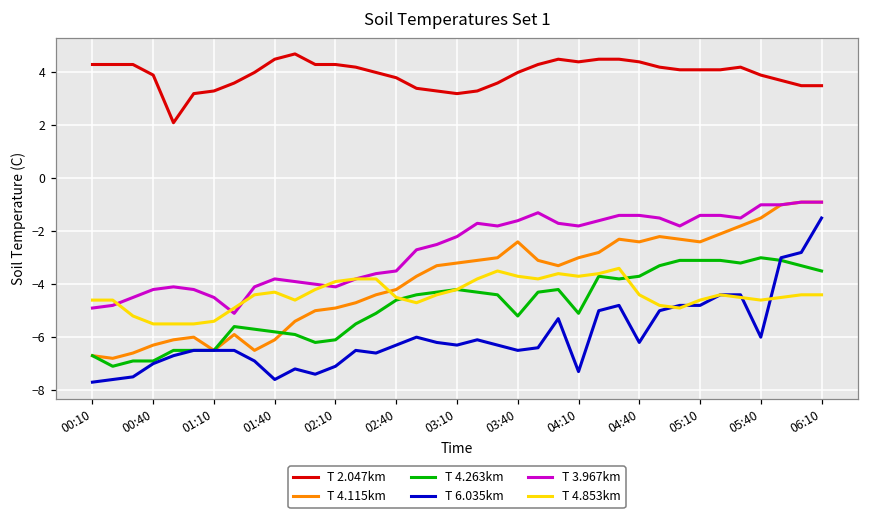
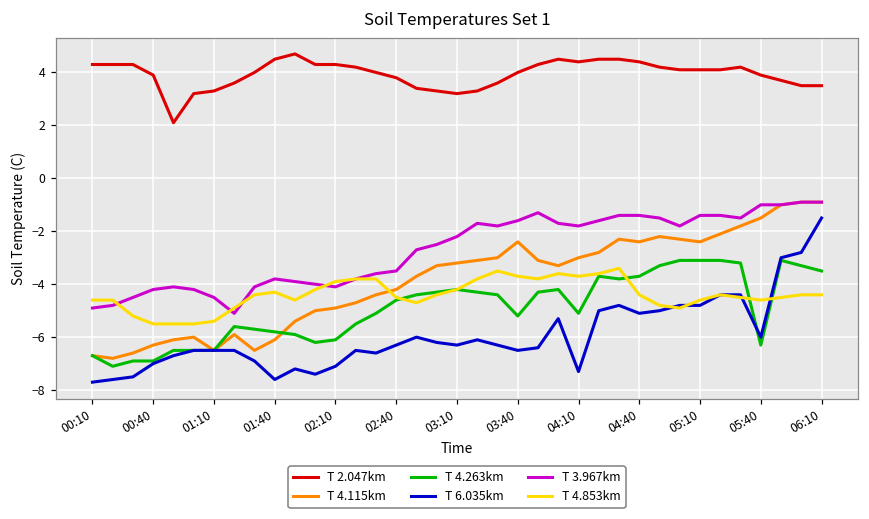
  {
    "T 2.047km": {
      "00:10": 4.3,
      "00:40": 3.9,
      "01:10": 3.3,
      "01:40": 4.5,
      "02:10": 4.3,
      "02:40": 3.8,
      "03:10": 3.2,
      "03:40": 4.0,
      "04:10": 4.4,
      "04:40": 4.4,
      "05:10": 4.1,
      "05:40": 3.9,
      "06:10": 3.5
    },
    "T 4.115km": {
      "00:40": -6.3,
      "01:40": -6.1,
      "02:10": -4.9,
      "02:40": -4.2,
      "03:10": -3.2,
      "03:40": -2.4,
      "04:10": -3.0,
      "04:40": -2.4,
      "05:10": -2.4,
      "05:40": -1.5
    },
    "T 4.263km": {
      "01:40": -5.8,
      "02:10": -6.1,
      "03:40": -5.2,
      "04:10": -5.1,
      "04:40": -3.7,
      "05:10": -3.1,
-     "05:40": -3.0,
+     "05:40": -6.3,
      "06:10": -3.5
    },
    "T 6.035km": {
      "00:10": -7.7,
      "01:40": -7.6,
      "02:10": -7.1,
      "02:40": -6.3,
      "03:10": -6.3,
      "03:40": -6.5,
      "04:10": -7.3,
-     "04:40": -6.2,
+     "04:40": -5.1,
      "05:10": -4.8,
      "05:40": -6.0,
      "06:10": -1.5
    },
    "T 3.967km": {
      "00:10": -4.9,
      "00:40": -4.2,
      "01:10": -4.5,
      "01:40": -3.8,
      "02:10": -4.1,
      "02:40": -3.5,
      "03:10": -2.2,
      "03:40": -1.6,
      "04:10": -1.8,
      "04:40": -1.4,
      "05:10": -1.4,
      "05:40": -1.0
    },
    "T 4.853km": {
      "00:10": -4.6,
      "00:40": -5.5,
      "01:10": -5.4,
      "01:40": -4.3,
      "02:10": -3.9,
      "03:40": -3.7,
      "04:10": -3.7,
      "04:40": -4.4,
      "05:10": -4.6,
      "05:40": -4.6,
      "06:10": -4.4
    }
  }
